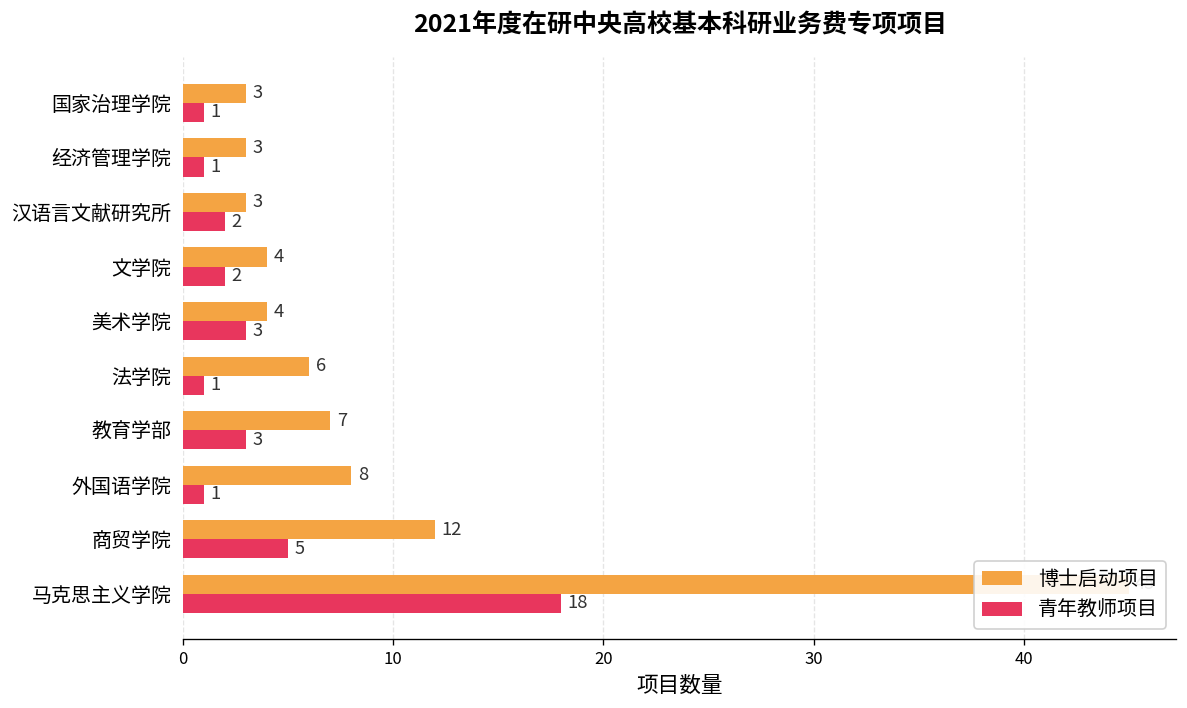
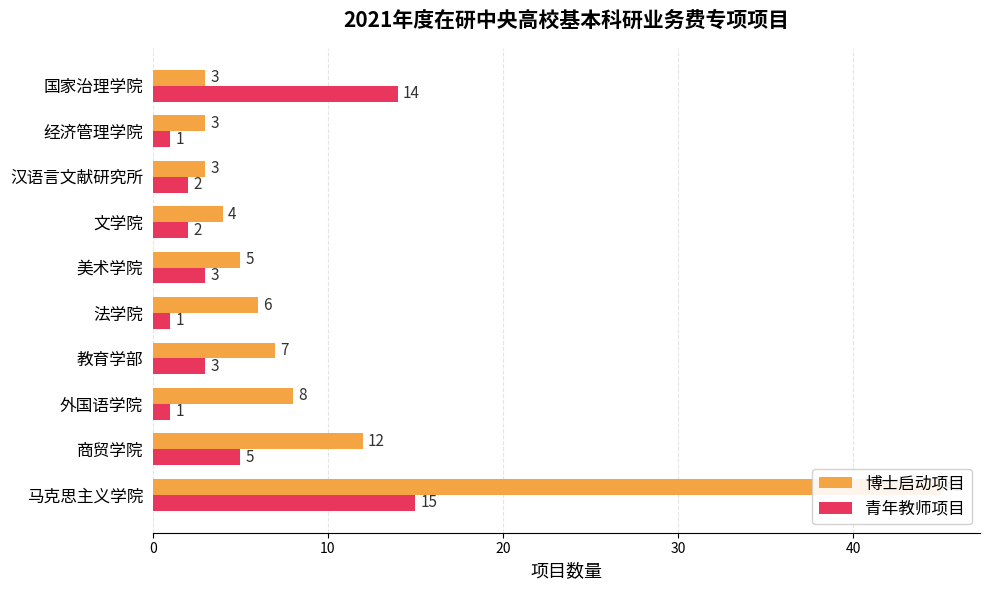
  {
    "博士启动项目": {
      "国家治理学院": 3,
      "经济管理学院": 3,
      "汉语言文献研究所": 3,
      "文学院": 4,
-     "美术学院": 4,
+     "美术学院": 5,
      "法学院": 6,
      "教育学部": 7,
      "外国语学院": 8,
      "商贸学院": 12
    },
    "青年教师项目": {
-     "国家治理学院": 1,
+     "国家治理学院": 14,
      "经济管理学院": 1,
      "汉语言文献研究所": 2,
      "文学院": 2,
      "美术学院": 3,
      "法学院": 1,
      "教育学部": 3,
      "外国语学院": 1,
      "商贸学院": 5,
-     "马克思主义学院": 18
+     "马克思主义学院": 15
    }
  }
